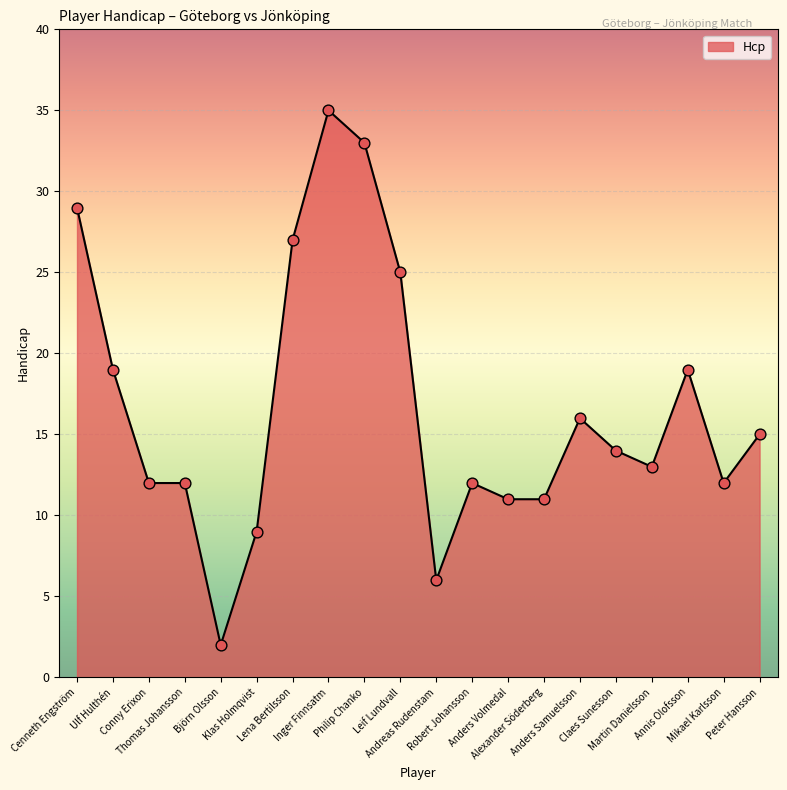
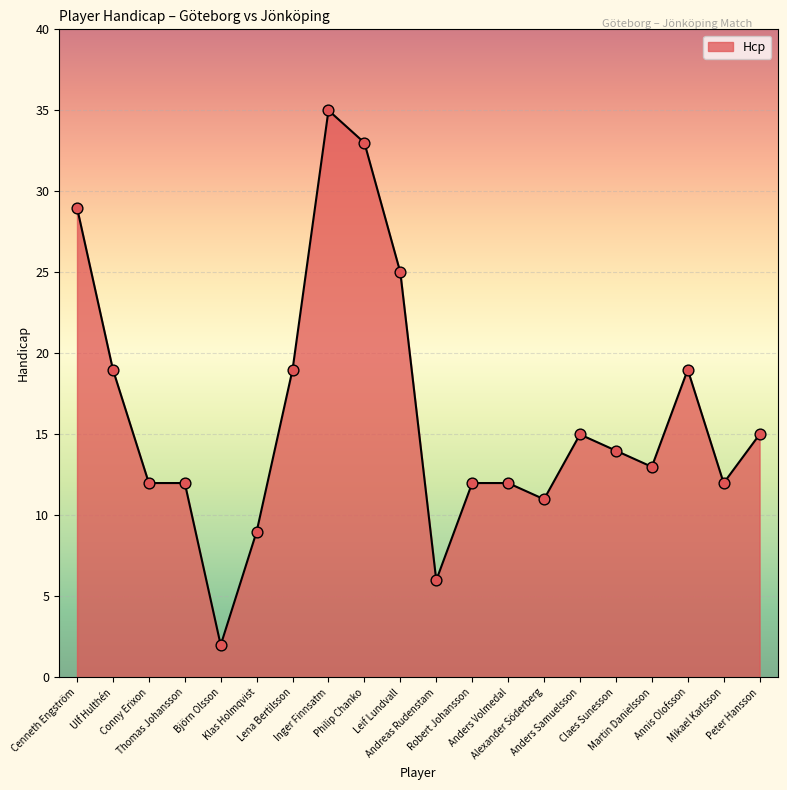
  {
    "Cenneth Engström": 29,
    "Ulf Hulthén": 19,
    "Conny Erixon": 12,
    "Thomas Johansson": 12,
    "Björn Olsson": 2,
    "Klas Holmqvist": 9,
-   "Lena Bertilsson": 27,
+   "Lena Bertilsson": 19,
    "Inger Finnsatm": 35,
    "Philip Chanko": 33,
    "Leif Lundvall": 25,
    "Andreas Rudenstam": 6,
    "Robert Johansson": 12,
-   "Anders Volmedal": 11,
+   "Anders Volmedal": 12,
    "Alexander Söderberg": 11,
-   "Anders Samuelsson": 16,
+   "Anders Samuelsson": 15,
    "Claes Sunesson": 14,
    "Martin Danielsson": 13,
    "Annis Olofsson": 19,
    "Mikael Karlsson": 12,
    "Peter Hansson": 15
  }
